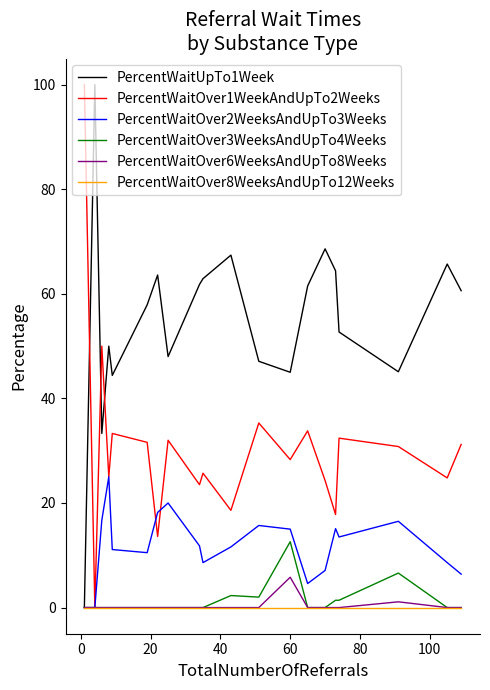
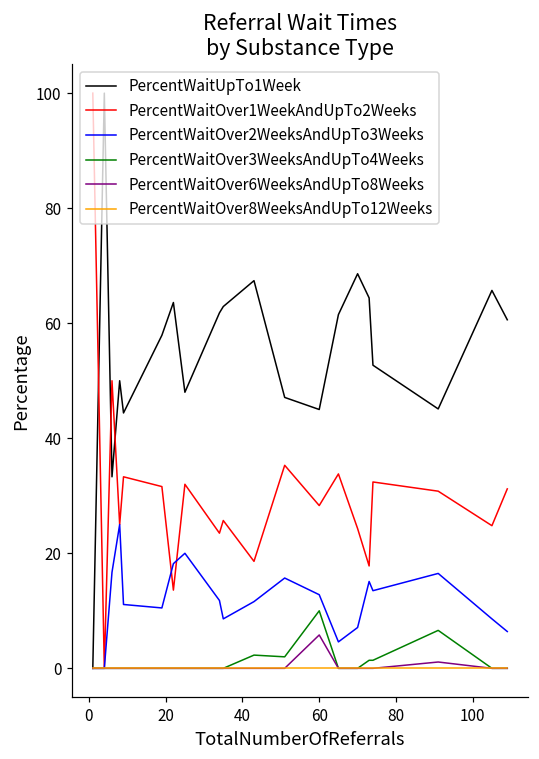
  {
    "PercentWaitUpTo1Week": {
      "60": 45
    },
    "PercentWaitOver1WeekAndUpTo2Weeks": {
      "60": 28
    },
    "PercentWaitOver2WeeksAndUpTo3Weeks": {
-     "60": 15
+     "60": 13
    },
    "PercentWaitOver3WeeksAndUpTo4Weeks": {
-     "60": 13
+     "60": 10
    },
    "PercentWaitOver6WeeksAndUpTo8Weeks": {
      "60": 6
    },
    "PercentWaitOver8WeeksAndUpTo12Weeks": {
      "60": 0
    }
  }
